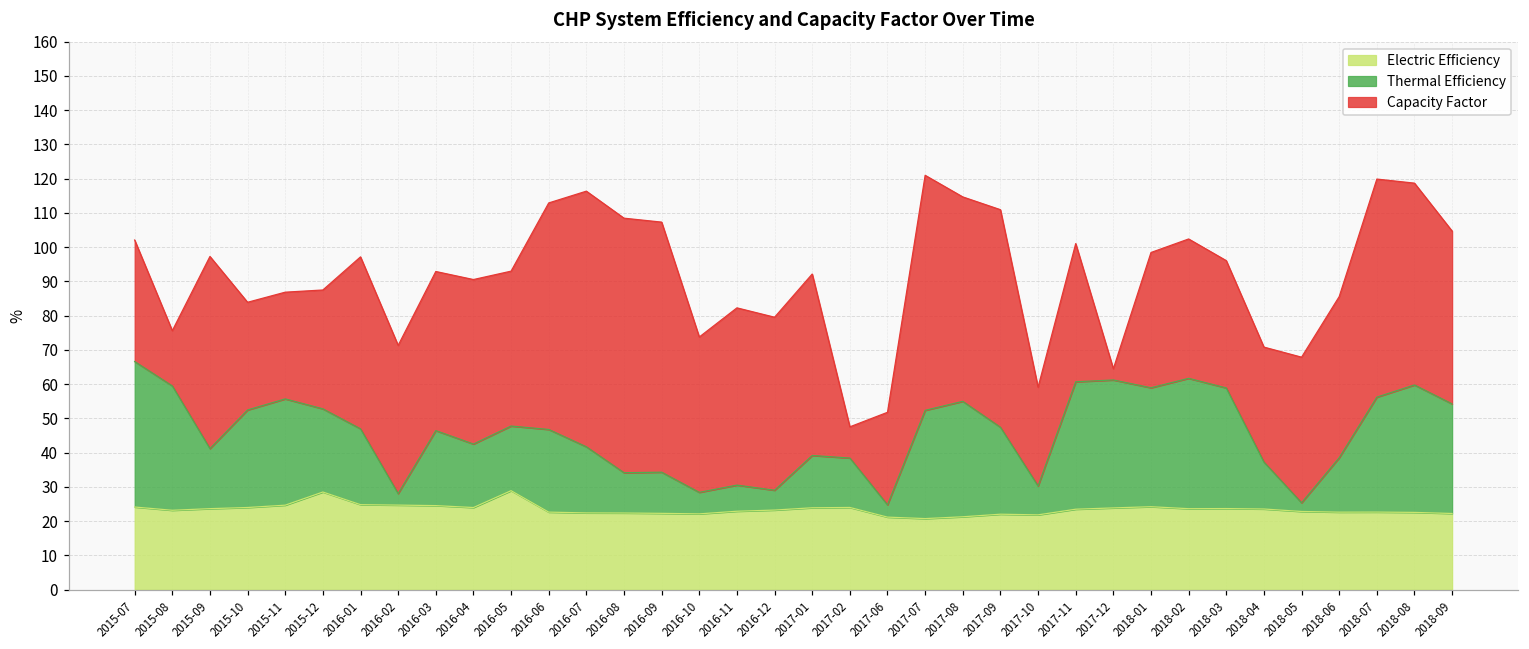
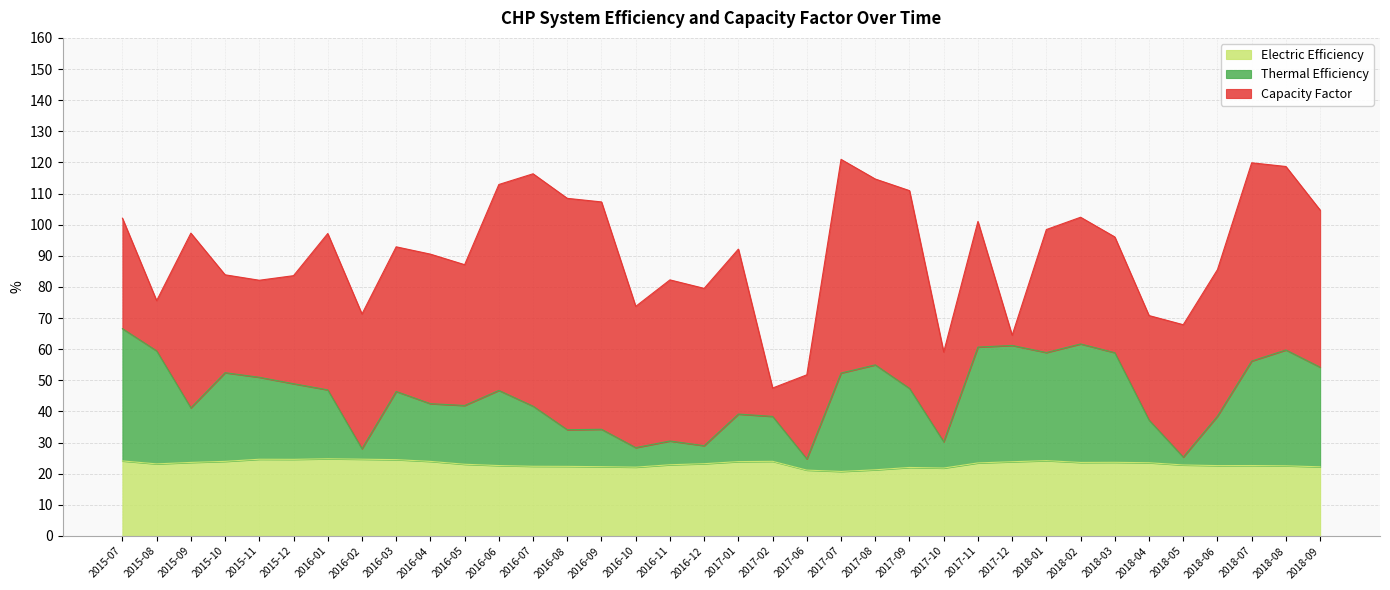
  {
    "Electric Efficiency": {
      "2015-07": 24,
      "2015-08": 23,
      "2015-09": 24,
      "2015-10": 24,
      "2015-11": 25,
-     "2015-12": 28,
+     "2015-12": 25,
      "2016-01": 25,
      "2016-02": 25,
      "2016-03": 25,
      "2016-04": 24,
-     "2016-05": 29,
+     "2016-05": 23,
      "2016-06": 23,
      "2016-07": 22,
      "2016-08": 22,
      "2016-09": 22,
      "2016-10": 22,
      "2016-11": 23,
      "2016-12": 23,
      "2017-01": 24,
      "2017-02": 24,
      "2017-06": 21,
      "2017-07": 21,
      "2017-08": 21,
      "2017-09": 22,
      "2017-10": 22,
      "2017-11": 23,
      "2017-12": 24,
      "2018-01": 24,
      "2018-02": 24,
      "2018-03": 24,
      "2018-04": 24,
      "2018-05": 23,
      "2018-06": 23,
      "2018-07": 23,
      "2018-08": 23,
      "2018-09": 22
    },
    "Thermal Efficiency": {
      "2015-07": 42,
      "2015-08": 36,
      "2015-09": 18,
      "2015-10": 28,
-     "2015-11": 31,
+     "2015-11": 26,
      "2015-12": 24,
      "2016-01": 22,
      "2016-02": 3,
      "2016-03": 22,
      "2016-04": 19,
      "2016-05": 19,
      "2016-06": 24,
      "2016-07": 19,
      "2016-08": 12,
      "2016-09": 12,
      "2016-10": 6,
      "2016-11": 8,
      "2016-12": 6,
      "2017-01": 15,
      "2017-02": 14,
      "2017-06": 4,
      "2017-07": 32,
      "2017-08": 34,
      "2017-09": 25,
      "2017-10": 8,
      "2017-11": 37,
      "2017-12": 37,
      "2018-01": 35,
      "2018-02": 38,
      "2018-03": 35,
      "2018-04": 14,
      "2018-05": 3,
      "2018-06": 16,
      "2018-07": 34,
      "2018-08": 37,
      "2018-09": 32
    },
    "Capacity Factor": {
      "2015-07": 35,
      "2015-08": 16,
      "2015-09": 56,
      "2015-10": 31,
      "2015-11": 31,
      "2015-12": 35,
      "2016-01": 50,
      "2016-02": 43,
      "2016-03": 46,
      "2016-04": 48,
      "2016-05": 45,
      "2016-06": 66,
      "2016-07": 75,
      "2016-08": 74,
      "2016-09": 73,
      "2016-10": 45,
      "2016-11": 52,
      "2016-12": 51,
      "2017-01": 53,
      "2017-02": 9,
      "2017-06": 27,
      "2017-07": 69,
      "2017-08": 60,
      "2017-09": 64,
      "2017-10": 29,
      "2017-11": 40,
      "2017-12": 3,
      "2018-01": 40,
      "2018-02": 41,
      "2018-03": 37,
      "2018-04": 34,
      "2018-05": 43,
      "2018-06": 47,
      "2018-07": 64,
      "2018-08": 59,
      "2018-09": 50
    }
  }
